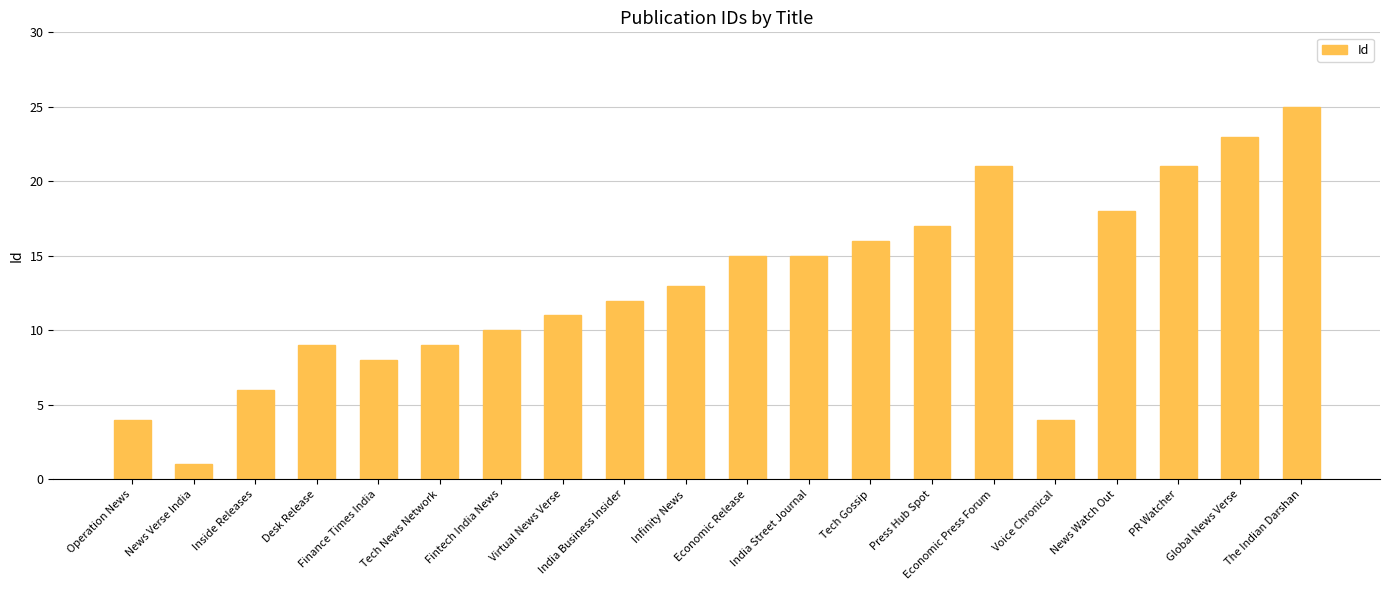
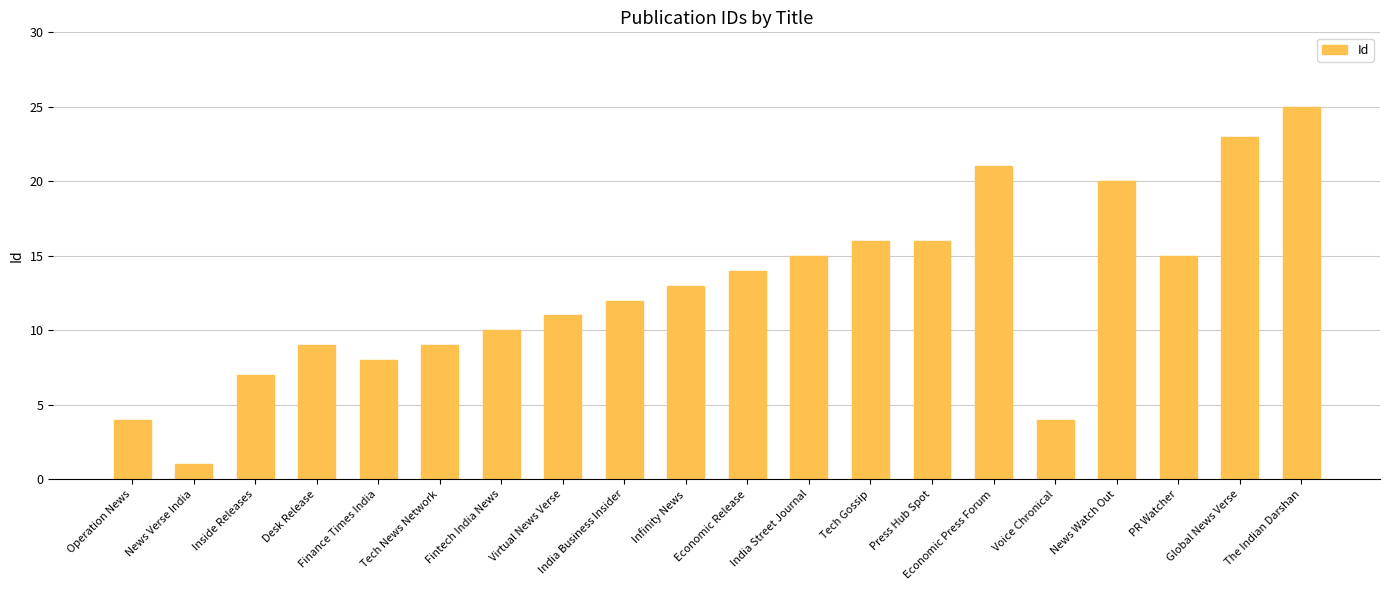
  {
    "Operation News": 4,
    "News Verse India": 1,
-   "Inside Releases": 6,
+   "Inside Releases": 7,
    "Desk Release": 9,
    "Finance Times India": 8,
    "Tech News Network": 9,
    "Fintech India News": 10,
    "Virtual News Verse": 11,
    "India Business Insider": 12,
    "Infinity News": 13,
-   "Economic Release": 15,
+   "Economic Release": 14,
    "India Street Journal": 15,
    "Tech Gossip": 16,
-   "Press Hub Spot": 17,
+   "Press Hub Spot": 16,
    "Economic Press Forum": 21,
    "Voice Chronical": 4,
-   "News Watch Out": 18,
-   "PR Watcher": 21,
+   "News Watch Out": 20,
+   "PR Watcher": 15,
    "Global News Verse": 23,
    "The Indian Darshan": 25
  }
